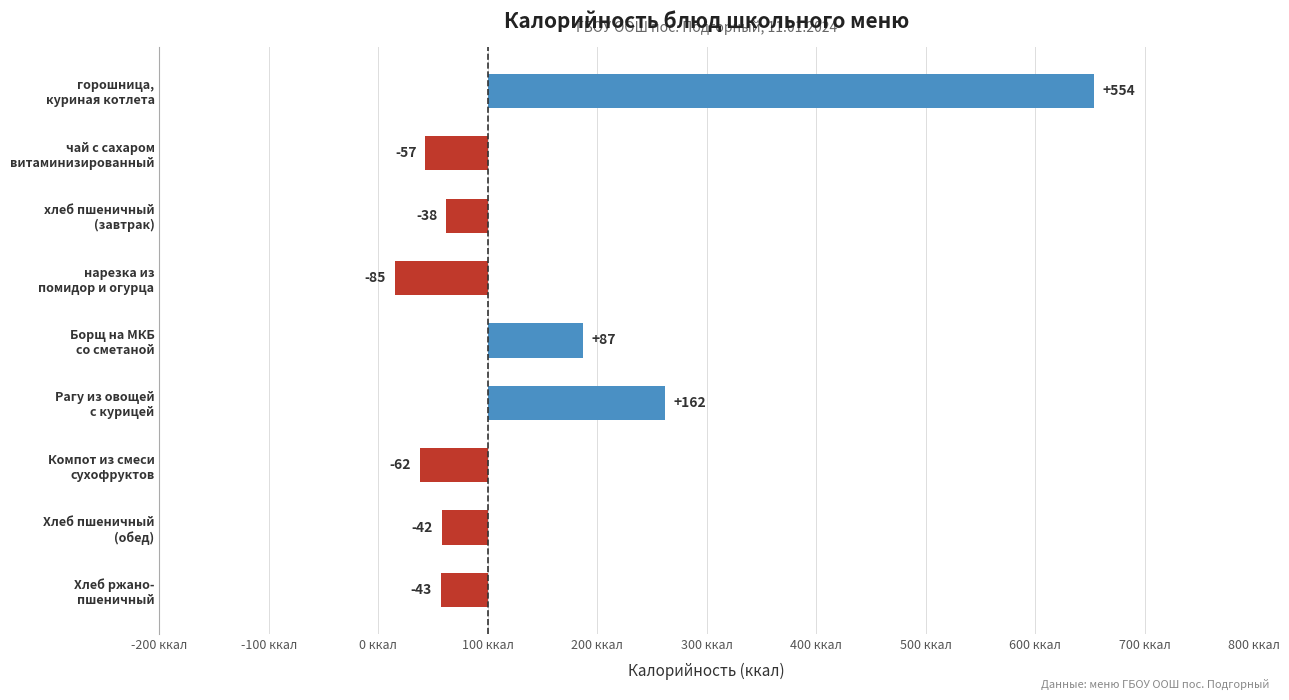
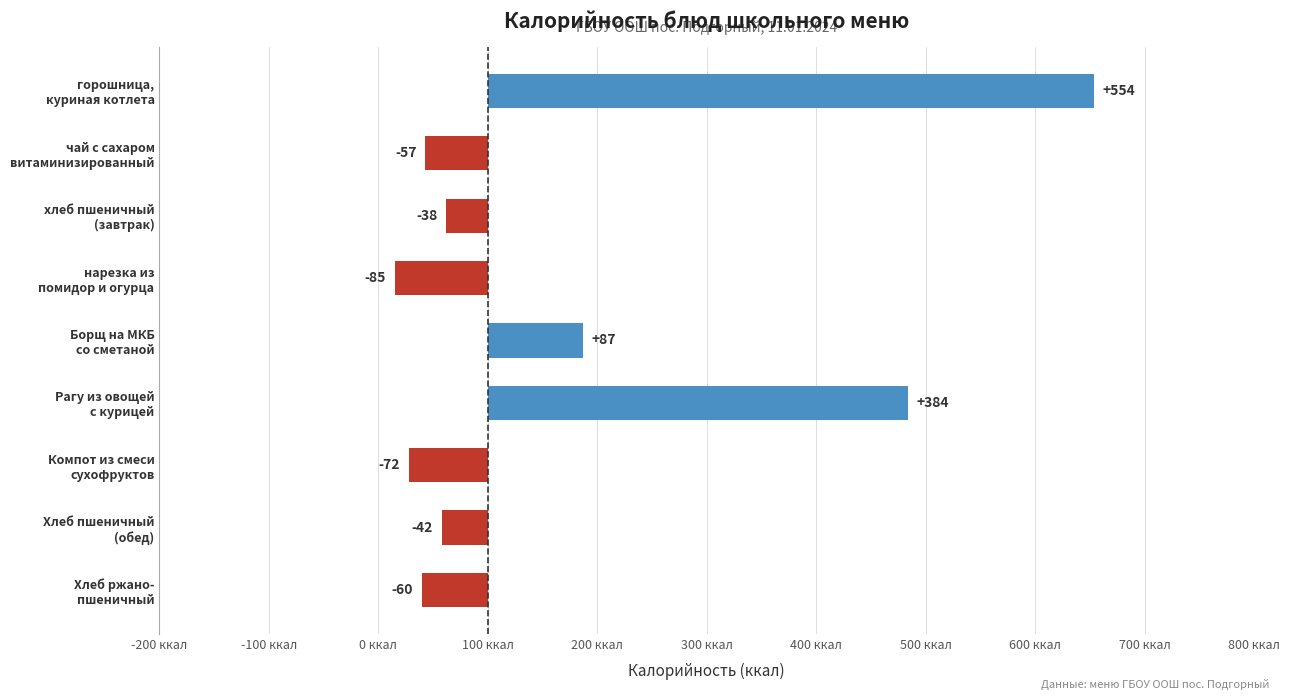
  {
    "горошница, куриная котлета": "+554",
    "чай с сахаром витаминизированный": "-57",
    "хлеб пшеничный (завтрак)": "-38",
    "нарезка из помидор и огурца": "-85",
    "Борщ на МКБ со сметаной": "+87",
-   "Рагу из овощей с курицей": "+162",
-   "Компот из смеси сухофруктов": "-62",
+   "Рагу из овощей с курицей": "+384",
+   "Компот из смеси сухофруктов": "-72",
    "Хлеб пшеничный (обед)": "-42",
-   "Хлеб ржано- пшеничный": "-43"
+   "Хлеб ржано- пшеничный": "-60"
  }
